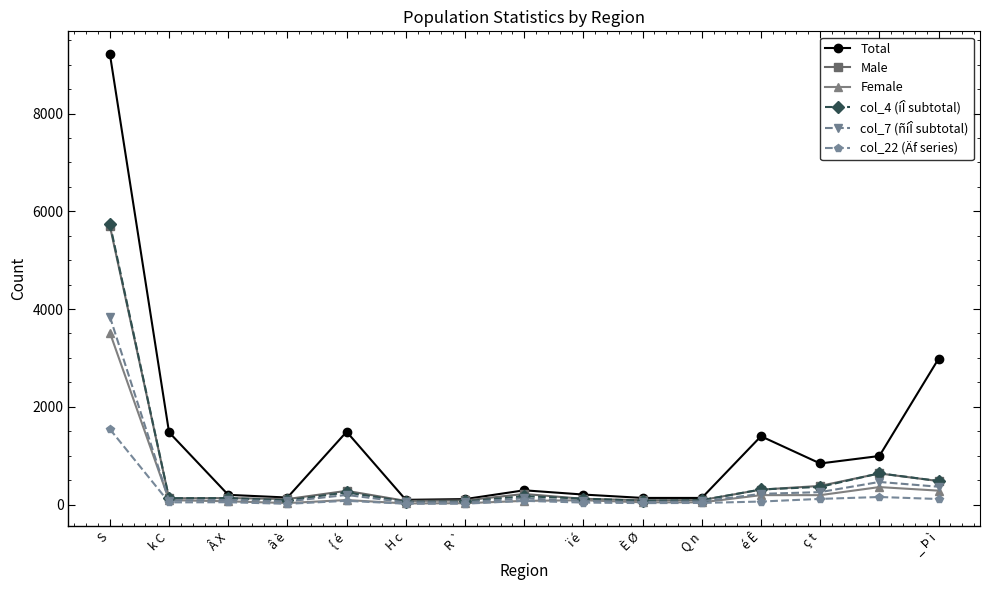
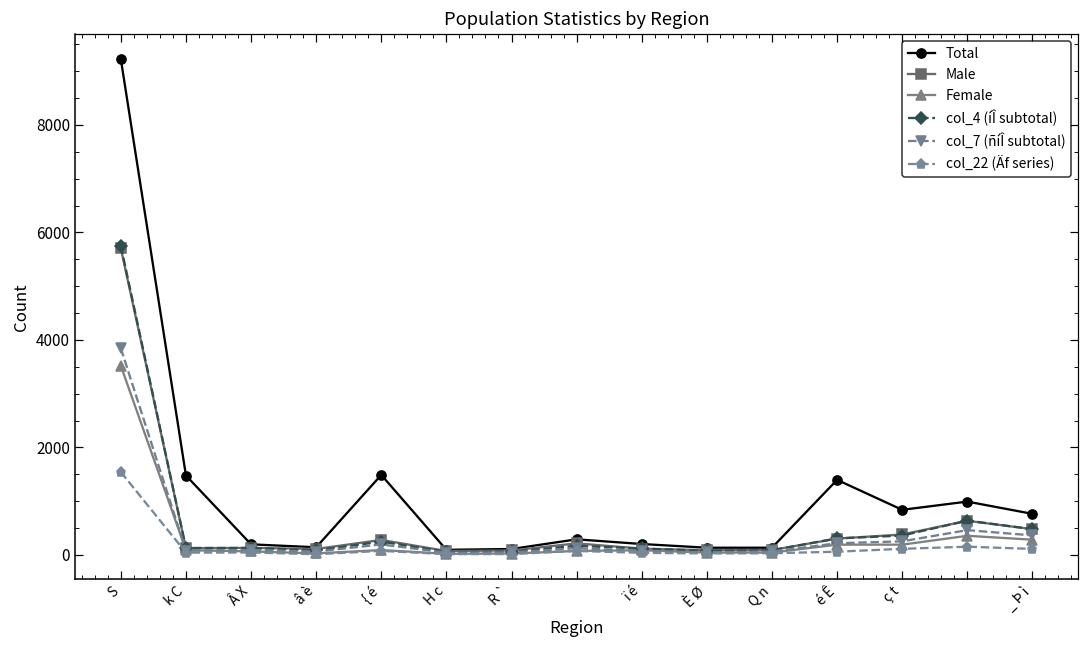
  {
    "Total": {
      "S": 9200,
      "k C": 1500,
      "Â X": 200,
      "{ é": 1500,
      "ï é": 200,
      "é Ê": 1400,
      "ç t": 800,
-     "_ Þ ì": 3000
+     "_ Þ ì": 800
    }
  }
